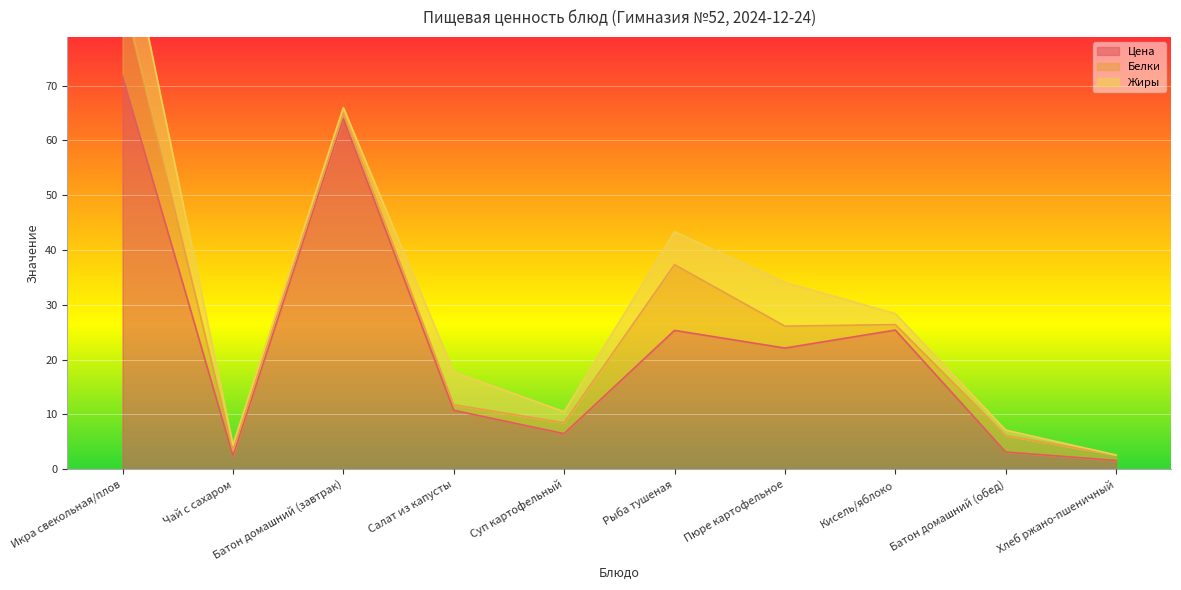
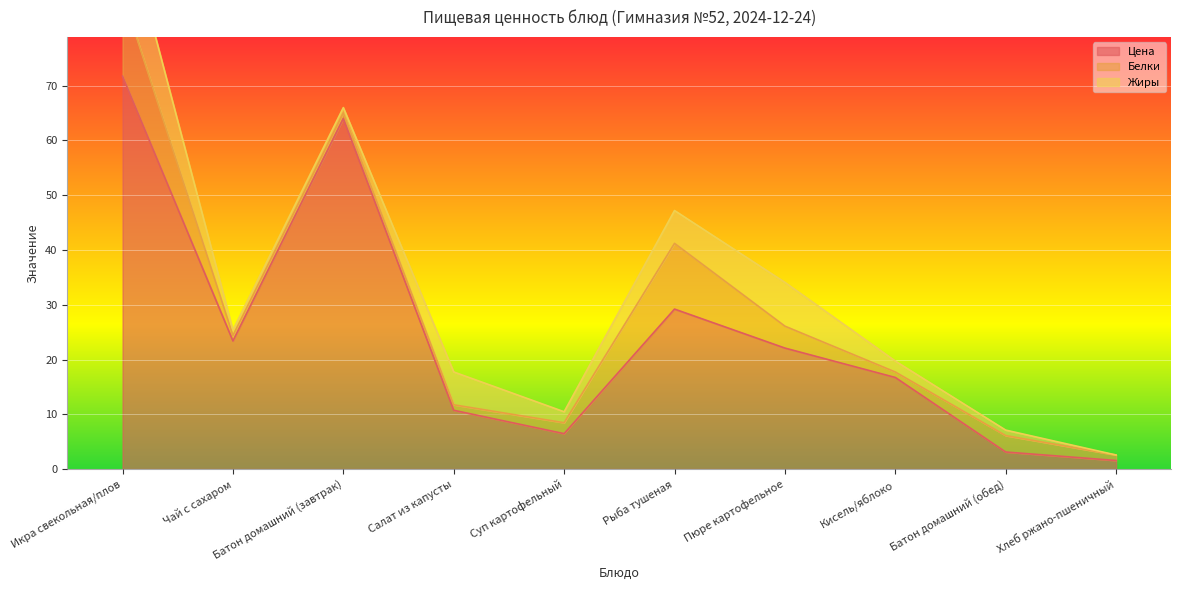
  {
    "Цена": {
      "Икра свекольная/плов": 72,
-     "Чай с сахаром": 2,
+     "Чай с сахаром": 23,
      "Батон домашний (завтрак)": 64,
      "Салат из капусты": 11,
      "Суп картофельный": 6,
-     "Рыба тушеная": 25,
+     "Рыба тушеная": 29,
      "Пюре картофельное": 22,
-     "Кисель/яблоко": 25,
+     "Кисель/яблоко": 17,
      "Батон домашний (обед)": 3,
      "Хлеб ржано-пшеничный": 2
    }
  }
